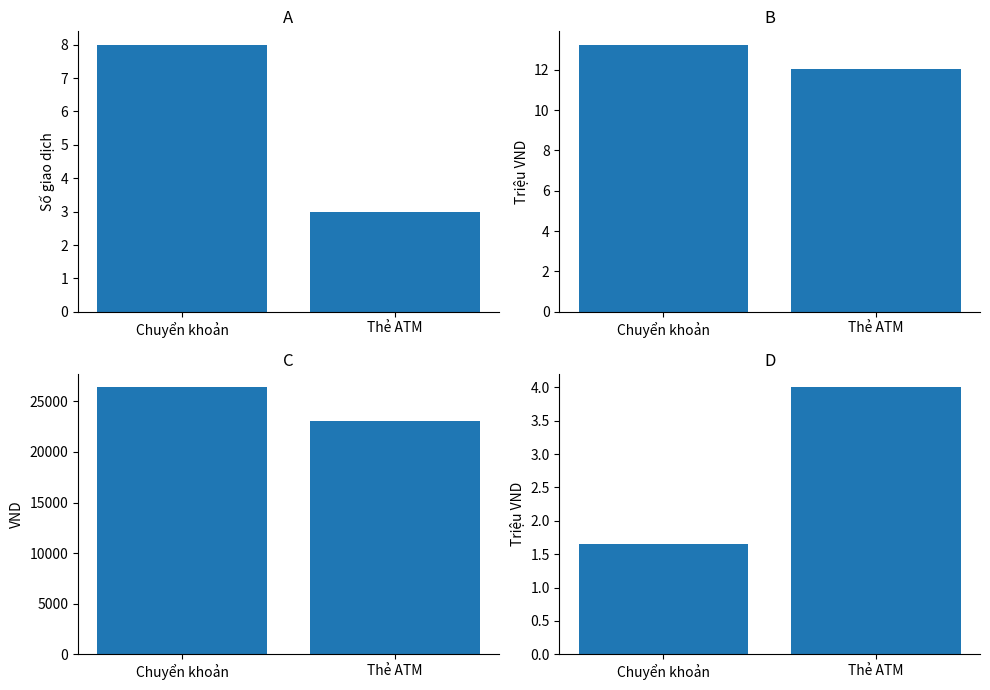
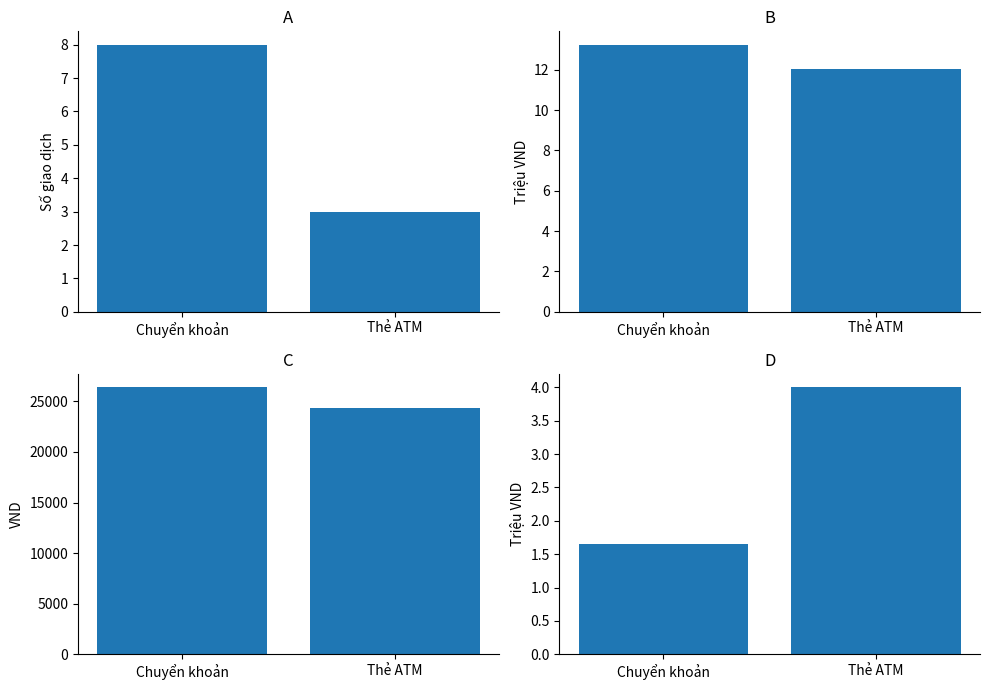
  {
    "A": {
      "Chuyển khoản": 8.0,
      "Thẻ ATM": 3.0
    },
    "B": {
      "Chuyển khoản": 13.2,
      "Thẻ ATM": 12.0
    },
    "C": {
      "Chuyển khoản": 26400,
-     "Thẻ ATM": 23100
+     "Thẻ ATM": 24300
    },
    "D": {
      "Chuyển khoản": 1.7,
      "Thẻ ATM": 4.0
    }
  }
